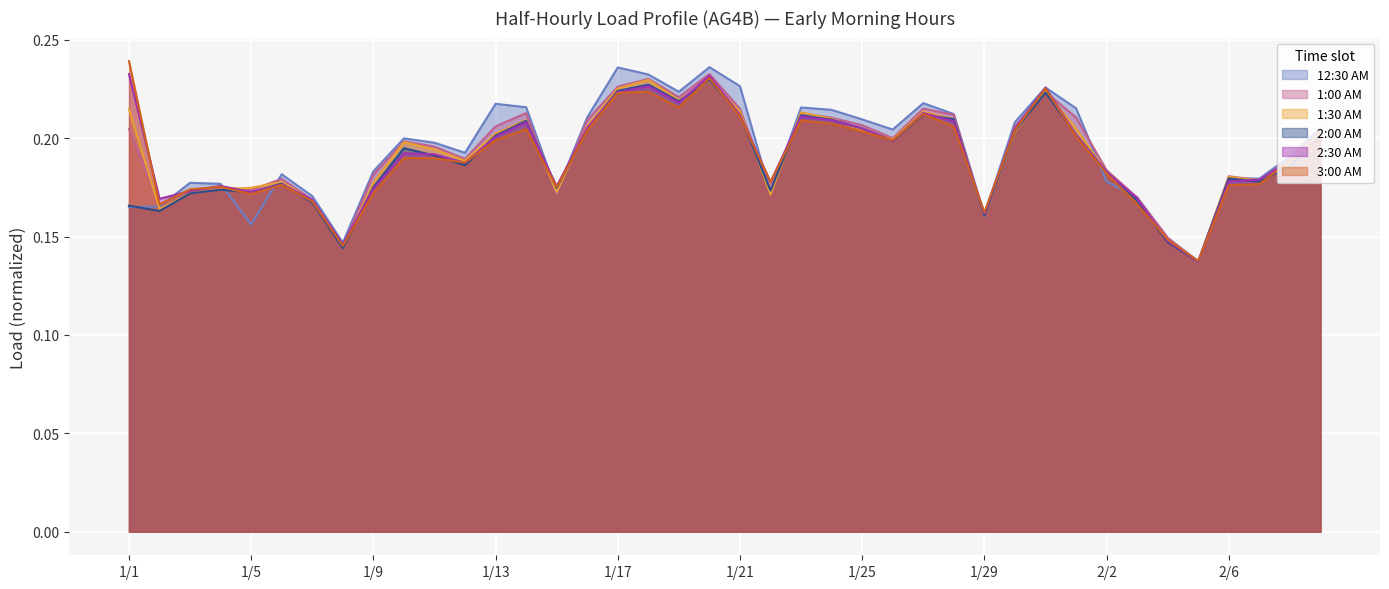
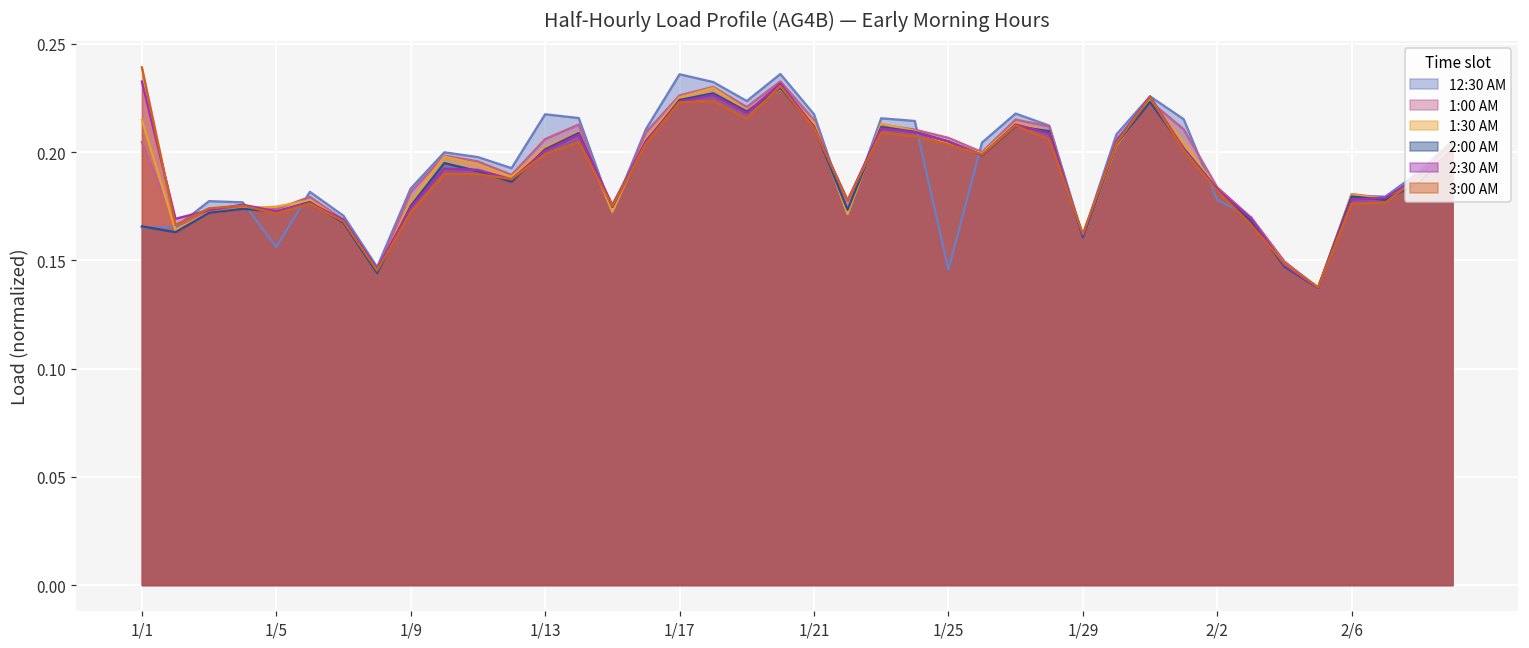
  {
    "12:30 AM": {
      "1/5": 0.156,
      "1/9": 0.183,
      "1/13": 0.217,
      "1/17": 0.236,
-     "1/21": 0.226,
-     "1/25": 0.210,
+     "1/21": 0.217,
+     "1/25": 0.146,
      "2/2": 0.178
    }
  }
